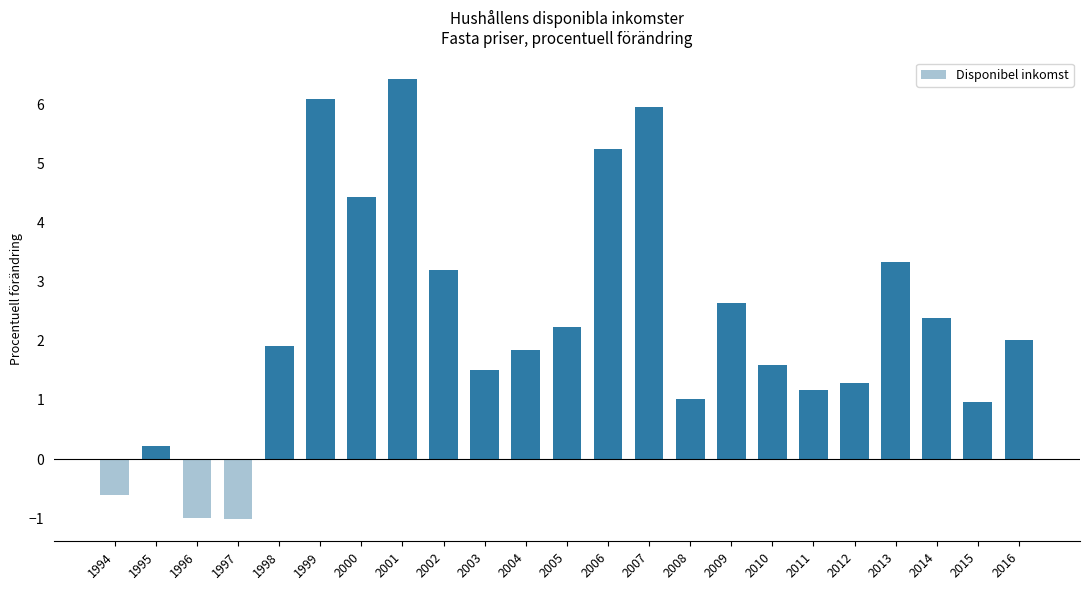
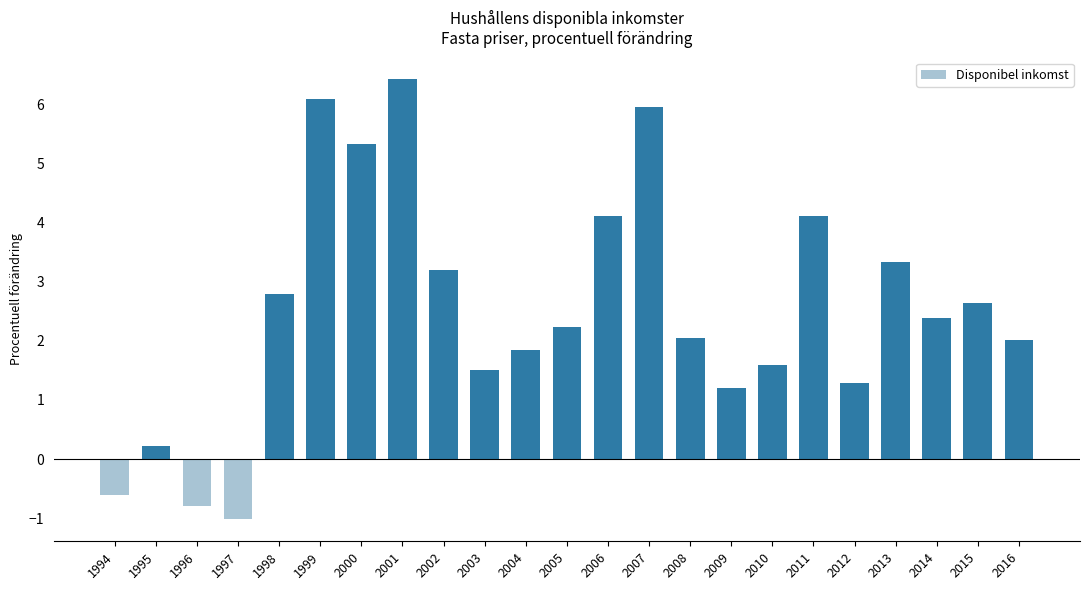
  {
    "1994": -0.6,
    "1995": 0.2,
-   "1996": -1.0,
+   "1996": -0.8,
    "1997": -1.0,
-   "1998": 1.9,
+   "1998": 2.8,
    "1999": 6.1,
-   "2000": 4.4,
+   "2000": 5.3,
    "2001": 6.4,
    "2002": 3.2,
    "2003": 1.5,
    "2004": 1.9,
    "2005": 2.2,
-   "2006": 5.2,
+   "2006": 4.1,
    "2007": 6.0,
-   "2008": 1.0,
-   "2009": 2.6,
+   "2008": 2.0,
+   "2009": 1.2,
    "2010": 1.6,
-   "2011": 1.2,
+   "2011": 4.1,
    "2012": 1.3,
    "2013": 3.3,
    "2014": 2.4,
-   "2015": 1.0,
+   "2015": 2.6,
    "2016": 2.0
  }
